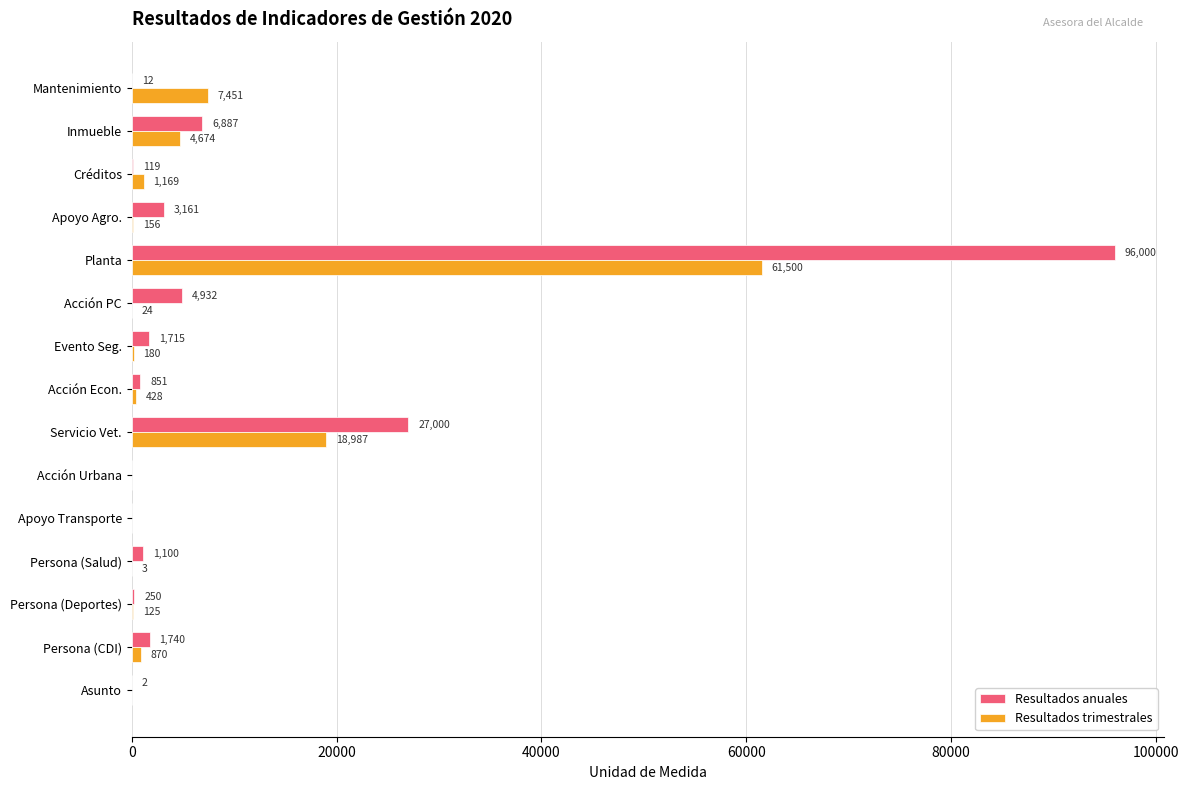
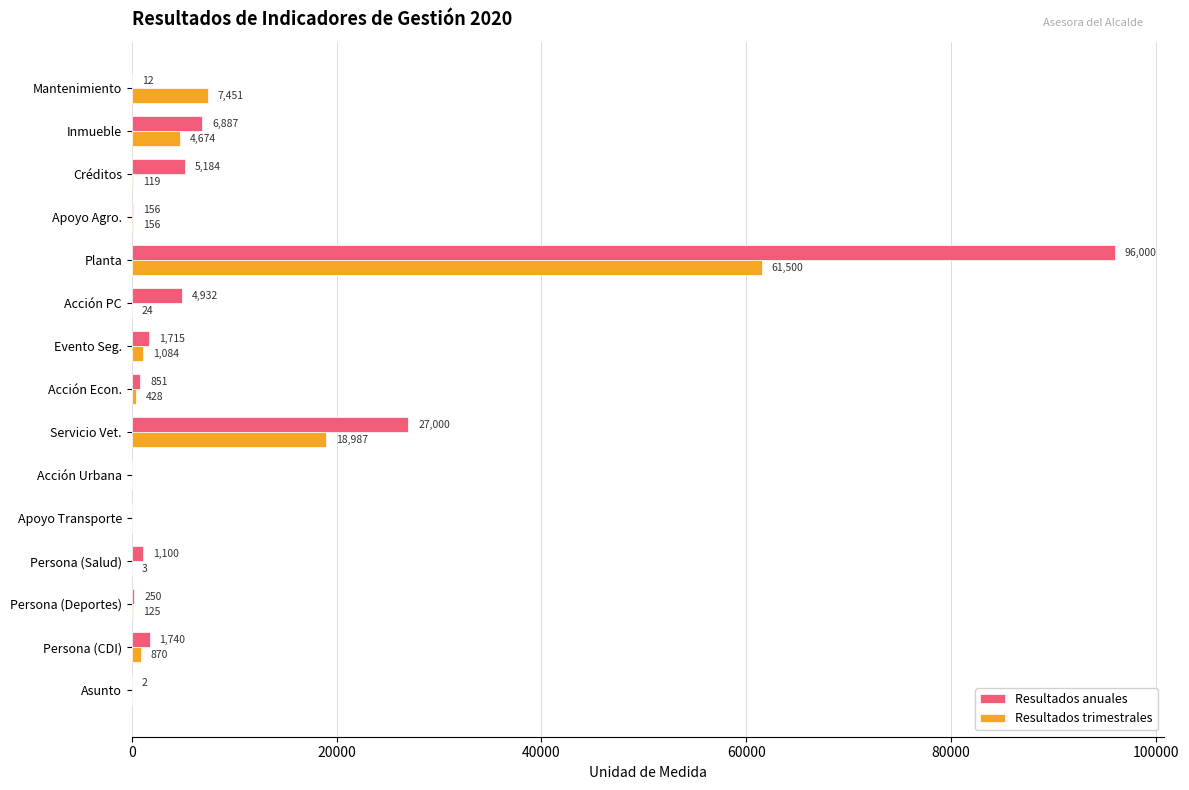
  {
    "Resultados anuales": {
      "Mantenimiento": "12",
      "Inmueble": "6,887",
-     "Créditos": "119",
-     "Apoyo Agro.": "3,161",
+     "Créditos": "5,184",
+     "Apoyo Agro.": "156",
      "Planta": "96,000",
      "Acción PC": "4,932",
      "Evento Seg.": "1,715",
      "Acción Econ.": "851",
      "Servicio Vet.": "27,000",
      "Persona (Salud)": "1,100",
      "Persona (Deportes)": "250",
      "Persona (CDI)": "1,740",
      "Asunto": "2"
    },
    "Resultados trimestrales": {
      "Mantenimiento": "7,451",
      "Inmueble": "4,674",
-     "Créditos": "1,169",
+     "Créditos": "119",
      "Apoyo Agro.": "156",
      "Planta": "61,500",
      "Acción PC": "24",
-     "Evento Seg.": "180",
+     "Evento Seg.": "1,084",
      "Acción Econ.": "428",
      "Servicio Vet.": "18,987",
      "Persona (Salud)": "3",
      "Persona (Deportes)": "125",
      "Persona (CDI)": "870"
    }
  }
